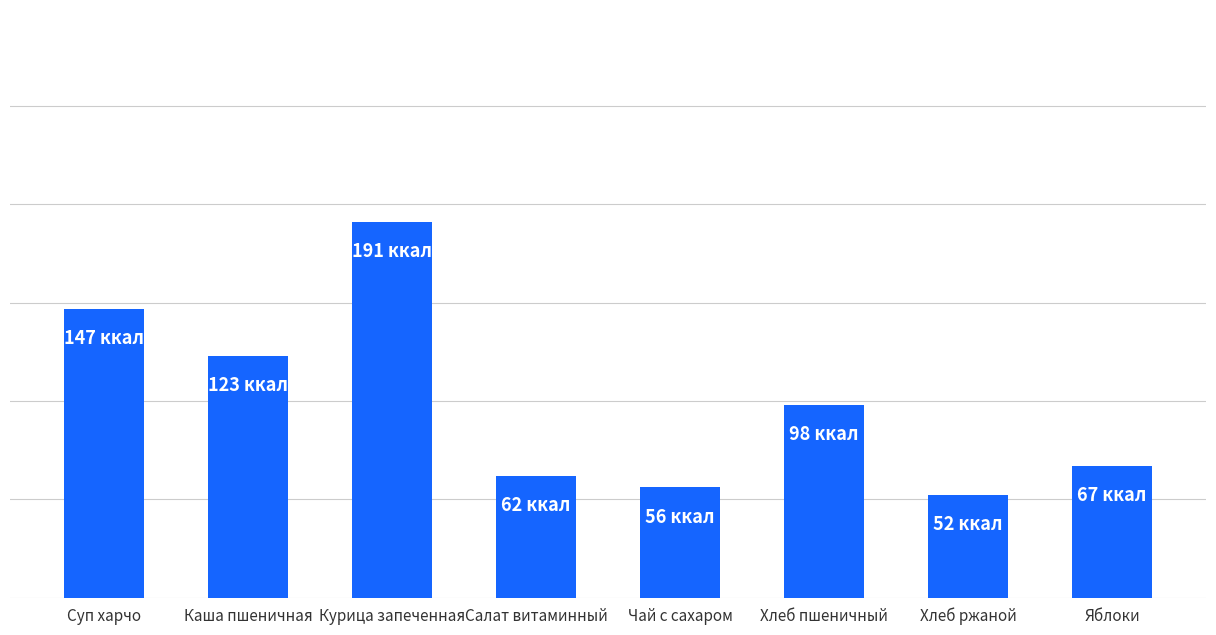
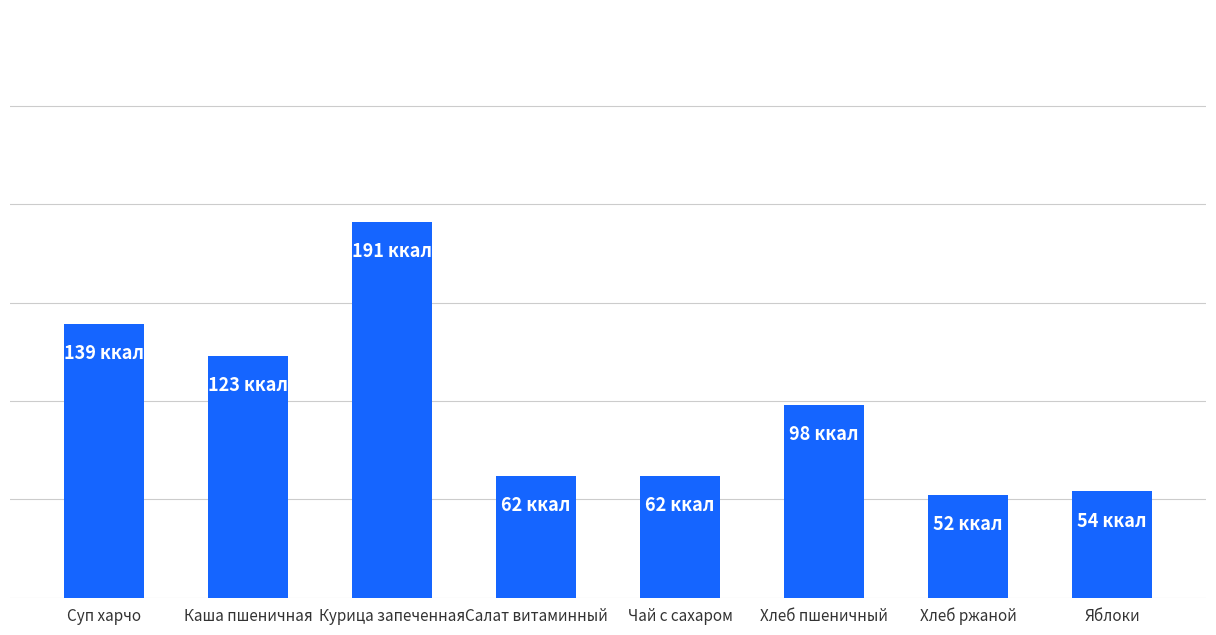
  {
-   "Суп харчо": 147,
+   "Суп харчо": 139,
    "Каша пшеничная": 123,
    "Курица запеченная": 191,
    "Салат витаминный": 62,
-   "Чай с сахаром": 56,
+   "Чай с сахаром": 62,
    "Хлеб пшеничный": 98,
    "Хлеб ржаной": 52,
-   "Яблоки": 67
+   "Яблоки": 54
  }
